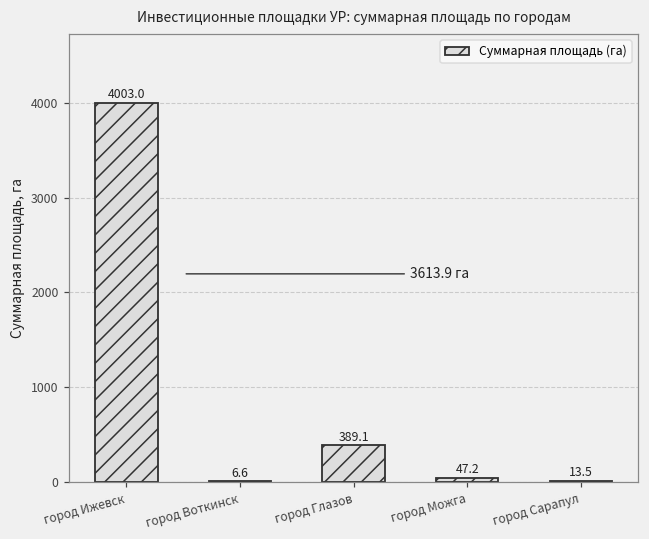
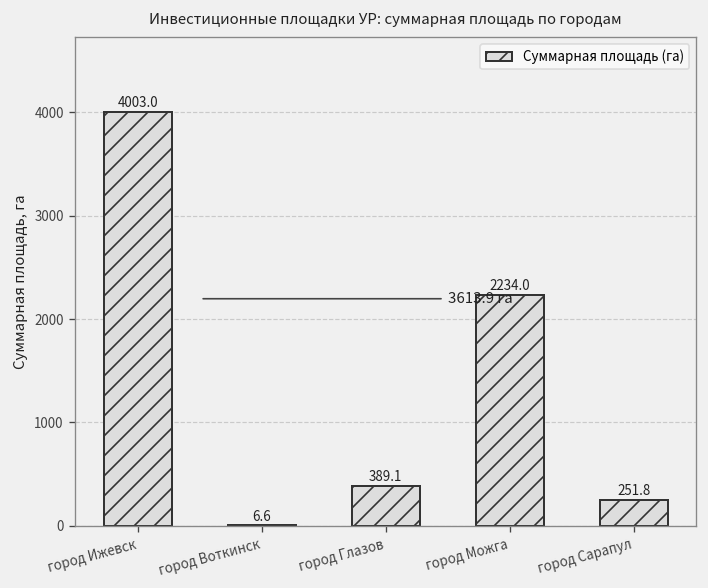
  {
    "город Ижевск": 4003.0,
    "город Воткинск": 6.6,
    "город Глазов": 389.1,
-   "город Можга": 47.2,
-   "город Сарапул": 13.5
+   "город Можга": 2234.0,
+   "город Сарапул": 251.8
  }
